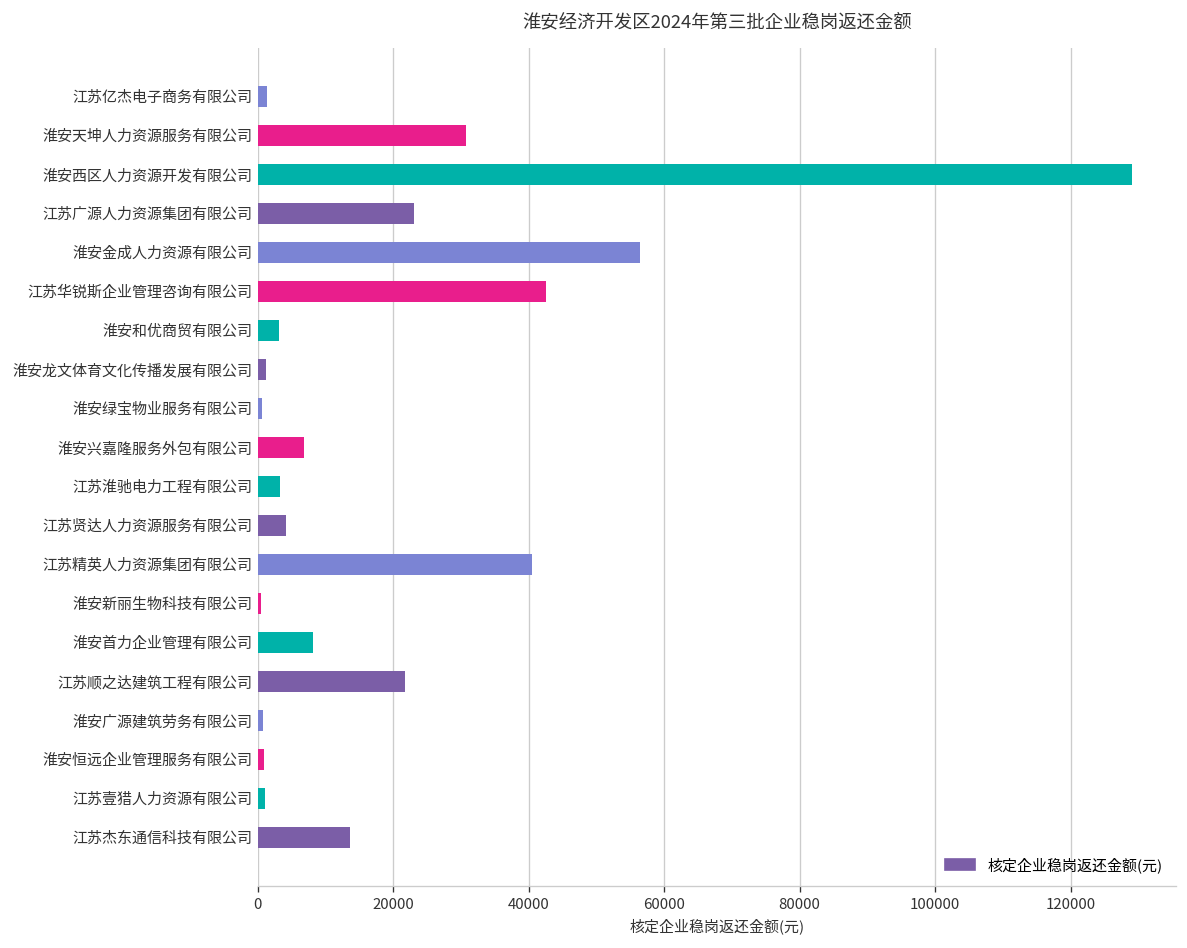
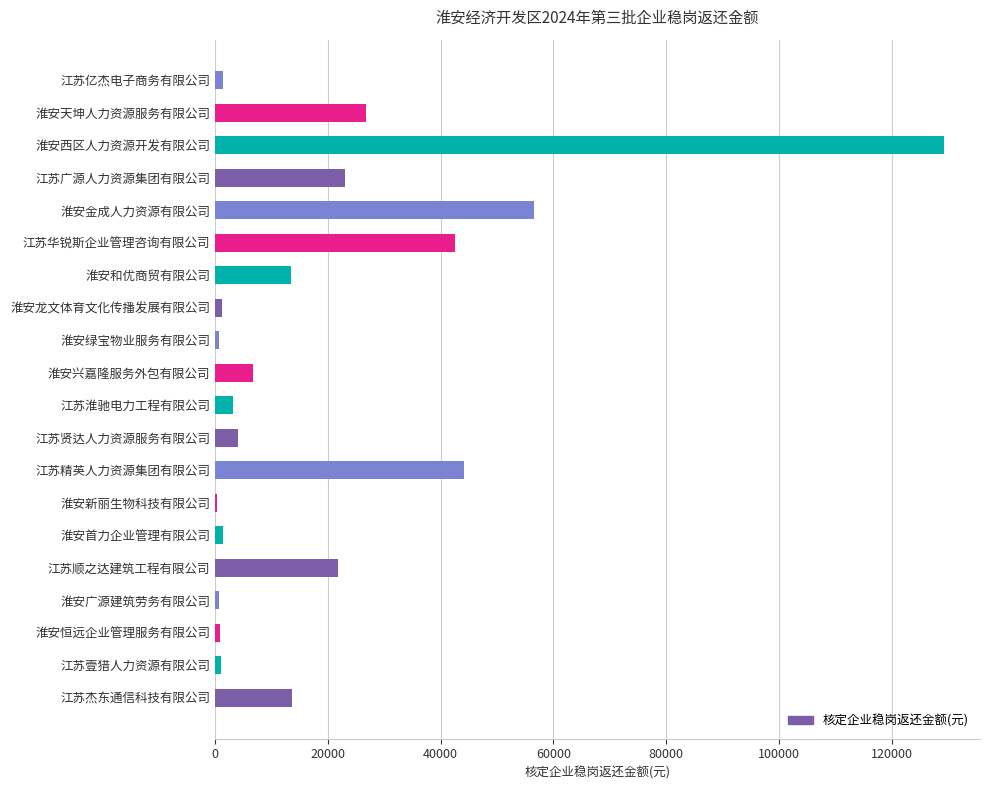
  {
    "江苏亿杰电子商务有限公司": 1000,
-   "淮安天坤人力资源服务有限公司": 31000,
+   "淮安天坤人力资源服务有限公司": 27000,
    "淮安西区人力资源开发有限公司": 129000,
    "江苏广源人力资源集团有限公司": 23000,
    "淮安金成人力资源有限公司": 57000,
    "江苏华锐斯企业管理咨询有限公司": 43000,
-   "淮安和优商贸有限公司": 3000,
+   "淮安和优商贸有限公司": 13000,
    "淮安龙文体育文化传播发展有限公司": 1000,
    "淮安绿宝物业服务有限公司": 1000,
    "淮安兴嘉隆服务外包有限公司": 7000,
    "江苏淮驰电力工程有限公司": 3000,
    "江苏贤达人力资源服务有限公司": 4000,
-   "江苏精英人力资源集团有限公司": 40000,
-   "淮安首力企业管理有限公司": 8000,
+   "江苏精英人力资源集团有限公司": 44000,
+   "淮安首力企业管理有限公司": 1000,
    "江苏顺之达建筑工程有限公司": 22000,
    "淮安广源建筑劳务有限公司": 1000,
    "淮安恒远企业管理服务有限公司": 1000,
    "江苏壹猎人力资源有限公司": 1000,
    "江苏杰东通信科技有限公司": 14000
  }
